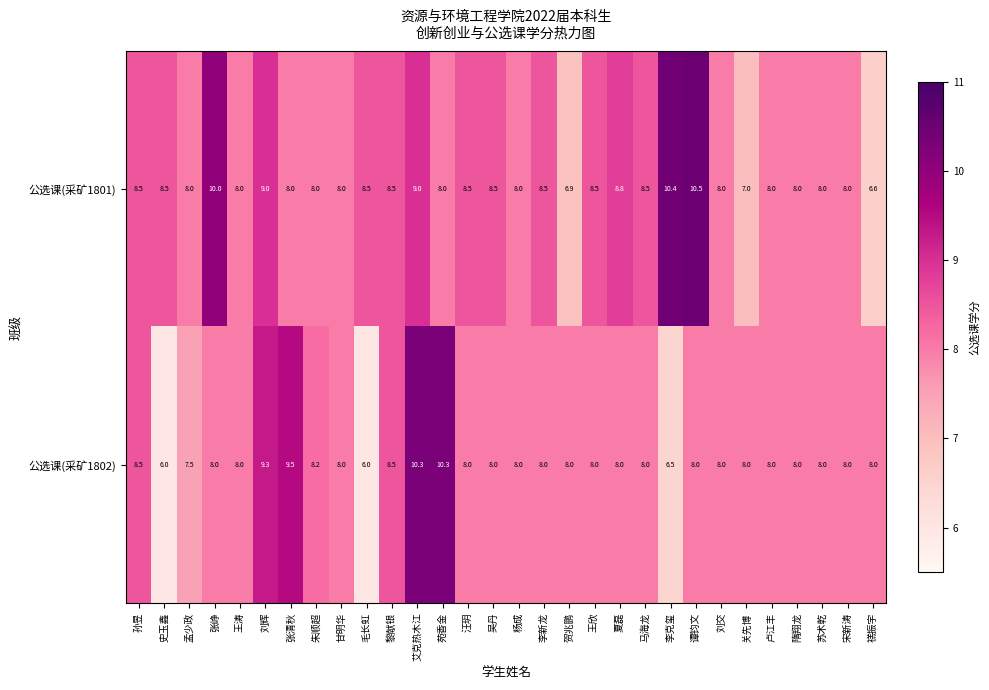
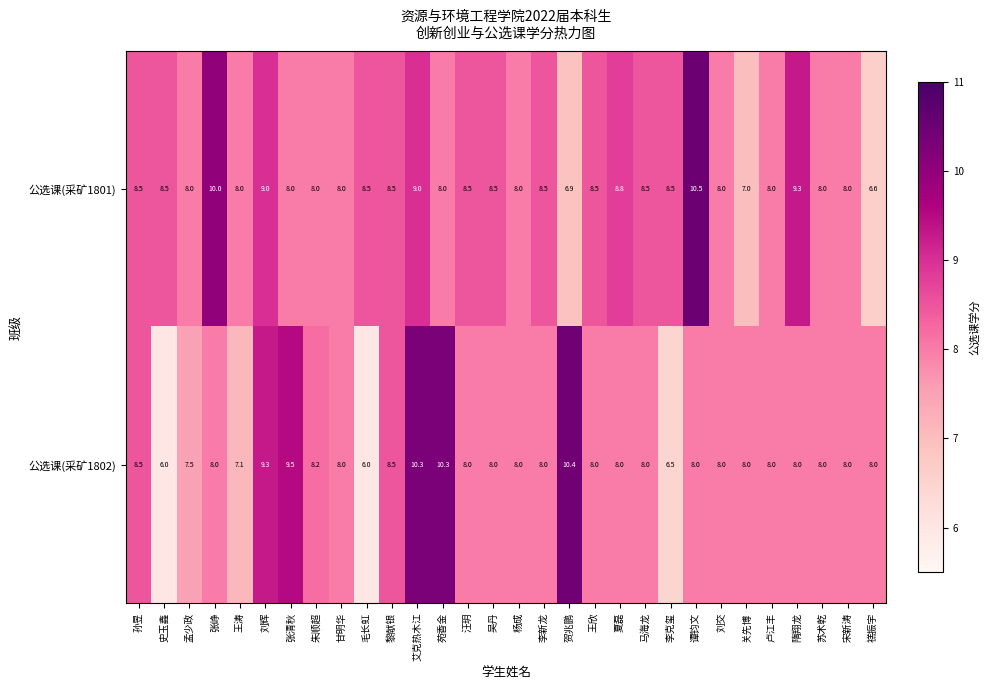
  {
    "公选课(采矿1801)": {
      "孙昱": 8.5,
      "史玉鑫": 8.5,
      "孟少政": 8.0,
      "张峥": 10.0,
      "王涛": 8.0,
      "刘辉": 9.0,
      "张清秋": 8.0,
      "朱顺超": 8.0,
      "甘明华": 8.0,
      "毛长虹": 8.5,
      "黎献银": 8.5,
      "艾克热木江": 9.0,
      "苑香金": 8.0,
      "汪玥": 8.5,
      "吴丹": 8.5,
      "杨成": 8.0,
      "李新龙": 8.5,
      "贺兆鹏": 6.9,
      "王欣": 8.5,
      "夏磊": 8.8,
      "马海龙": 8.5,
-     "李克玺": 10.4,
+     "李克玺": 8.5,
      "谭钧文": 10.5,
      "刘交": 8.0,
      "关先博": 7.0,
      "卢江丰": 8.0,
-     "隋翔龙": 8.0,
+     "隋翔龙": 9.3,
      "苏术乾": 8.0,
      "宋新涛": 8.0,
      "禚振宇": 6.6
    },
    "公选课(采矿1802)": {
      "孙昱": 8.5,
      "史玉鑫": 6.0,
      "孟少政": 7.5,
      "张峥": 8.0,
-     "王涛": 8.0,
+     "王涛": 7.1,
      "刘辉": 9.3,
      "张清秋": 9.5,
      "朱顺超": 8.2,
      "甘明华": 8.0,
      "毛长虹": 6.0,
      "黎献银": 8.5,
      "艾克热木江": 10.3,
      "苑香金": 10.3,
      "汪玥": 8.0,
      "吴丹": 8.0,
      "杨成": 8.0,
      "李新龙": 8.0,
-     "贺兆鹏": 8.0,
+     "贺兆鹏": 10.4,
      "王欣": 8.0,
      "夏磊": 8.0,
      "马海龙": 8.0,
      "李克玺": 6.5,
      "谭钧文": 8.0,
      "刘交": 8.0,
      "关先博": 8.0,
      "卢江丰": 8.0,
      "隋翔龙": 8.0,
      "苏术乾": 8.0,
      "宋新涛": 8.0,
      "禚振宇": 8.0
    }
  }
